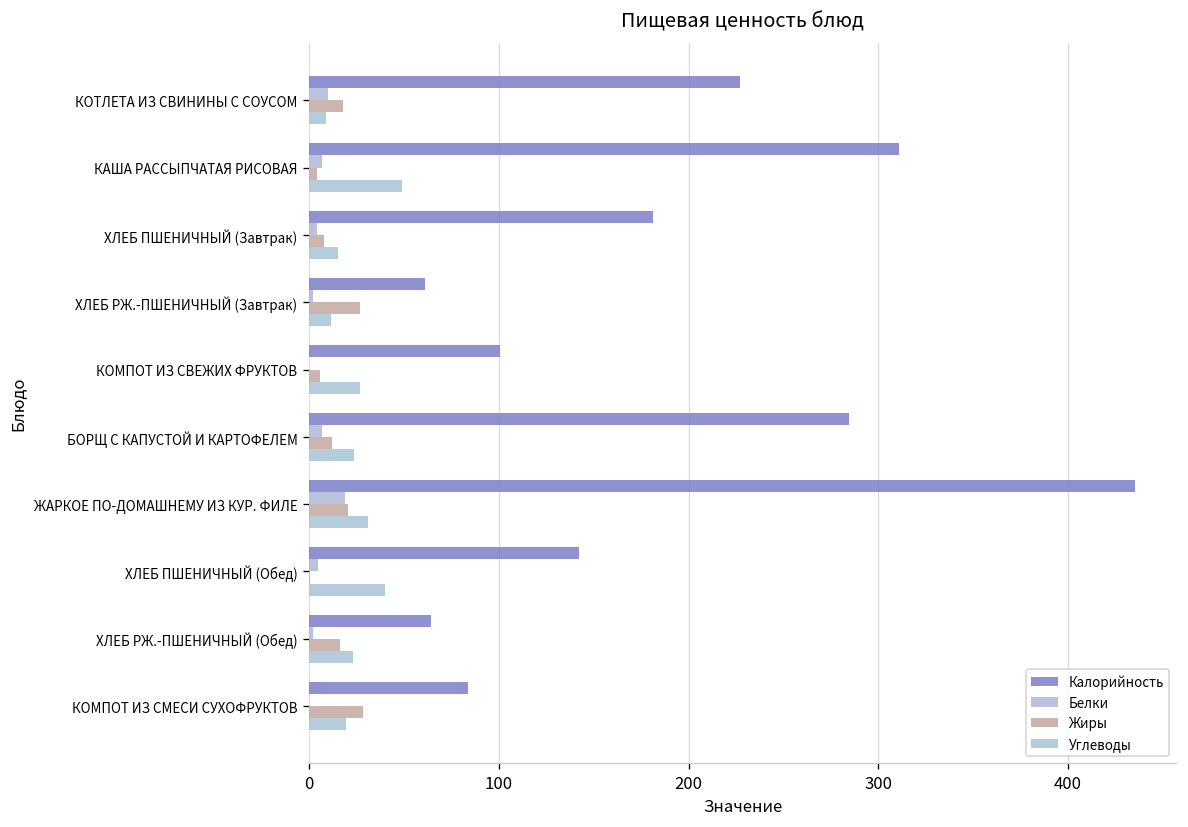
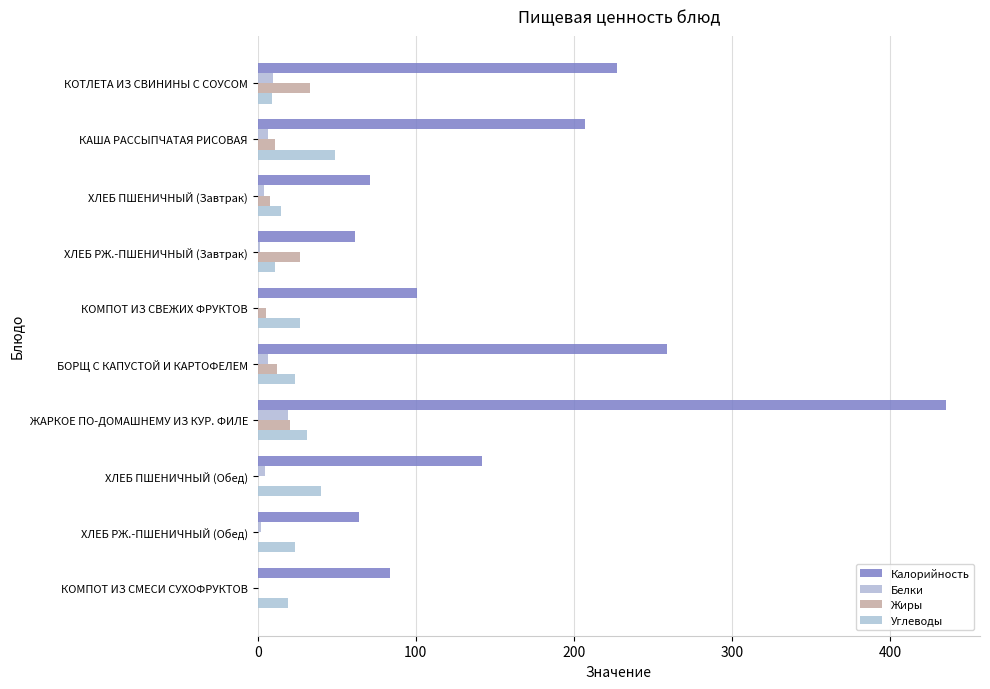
  {
    "Калорийность": {
      "КОТЛЕТА ИЗ СВИНИНЫ С СОУСОМ": 227,
-     "КАША РАССЫПЧАТАЯ РИСОВАЯ": 311,
-     "ХЛЕБ ПШЕНИЧНЫЙ (Завтрак)": 181,
+     "КАША РАССЫПЧАТАЯ РИСОВАЯ": 207,
+     "ХЛЕБ ПШЕНИЧНЫЙ (Завтрак)": 71,
      "ХЛЕБ РЖ.-ПШЕНИЧНЫЙ (Завтрак)": 61,
      "КОМПОТ ИЗ СВЕЖИХ ФРУКТОВ": 101,
-     "БОРЩ С КАПУСТОЙ И КАРТОФЕЛЕМ": 284,
+     "БОРЩ С КАПУСТОЙ И КАРТОФЕЛЕМ": 259,
      "ЖАРКОЕ ПО-ДОМАШНЕМУ ИЗ КУР. ФИЛЕ": 435,
      "ХЛЕБ ПШЕНИЧНЫЙ (Обед)": 142,
      "ХЛЕБ РЖ.-ПШЕНИЧНЫЙ (Обед)": 64,
      "КОМПОТ ИЗ СМЕСИ СУХОФРУКТОВ": 84
    },
    "Жиры": {
-     "КОТЛЕТА ИЗ СВИНИНЫ С СОУСОМ": 18,
-     "КАША РАССЫПЧАТАЯ РИСОВАЯ": 4,
+     "КОТЛЕТА ИЗ СВИНИНЫ С СОУСОМ": 33,
+     "КАША РАССЫПЧАТАЯ РИСОВАЯ": 11,
      "ХЛЕБ ПШЕНИЧНЫЙ (Завтрак)": 8,
      "ХЛЕБ РЖ.-ПШЕНИЧНЫЙ (Завтрак)": 27,
      "КОМПОТ ИЗ СВЕЖИХ ФРУКТОВ": 6,
      "БОРЩ С КАПУСТОЙ И КАРТОФЕЛЕМ": 12,
      "ЖАРКОЕ ПО-ДОМАШНЕМУ ИЗ КУР. ФИЛЕ": 21,
-     "ХЛЕБ РЖ.-ПШЕНИЧНЫЙ (Обед)": 16,
-     "КОМПОТ ИЗ СМЕСИ СУХОФРУКТОВ": 29
+     "ХЛЕБ РЖ.-ПШЕНИЧНЫЙ (Обед)": 0,
+     "КОМПОТ ИЗ СМЕСИ СУХОФРУКТОВ": 0
    }
  }
